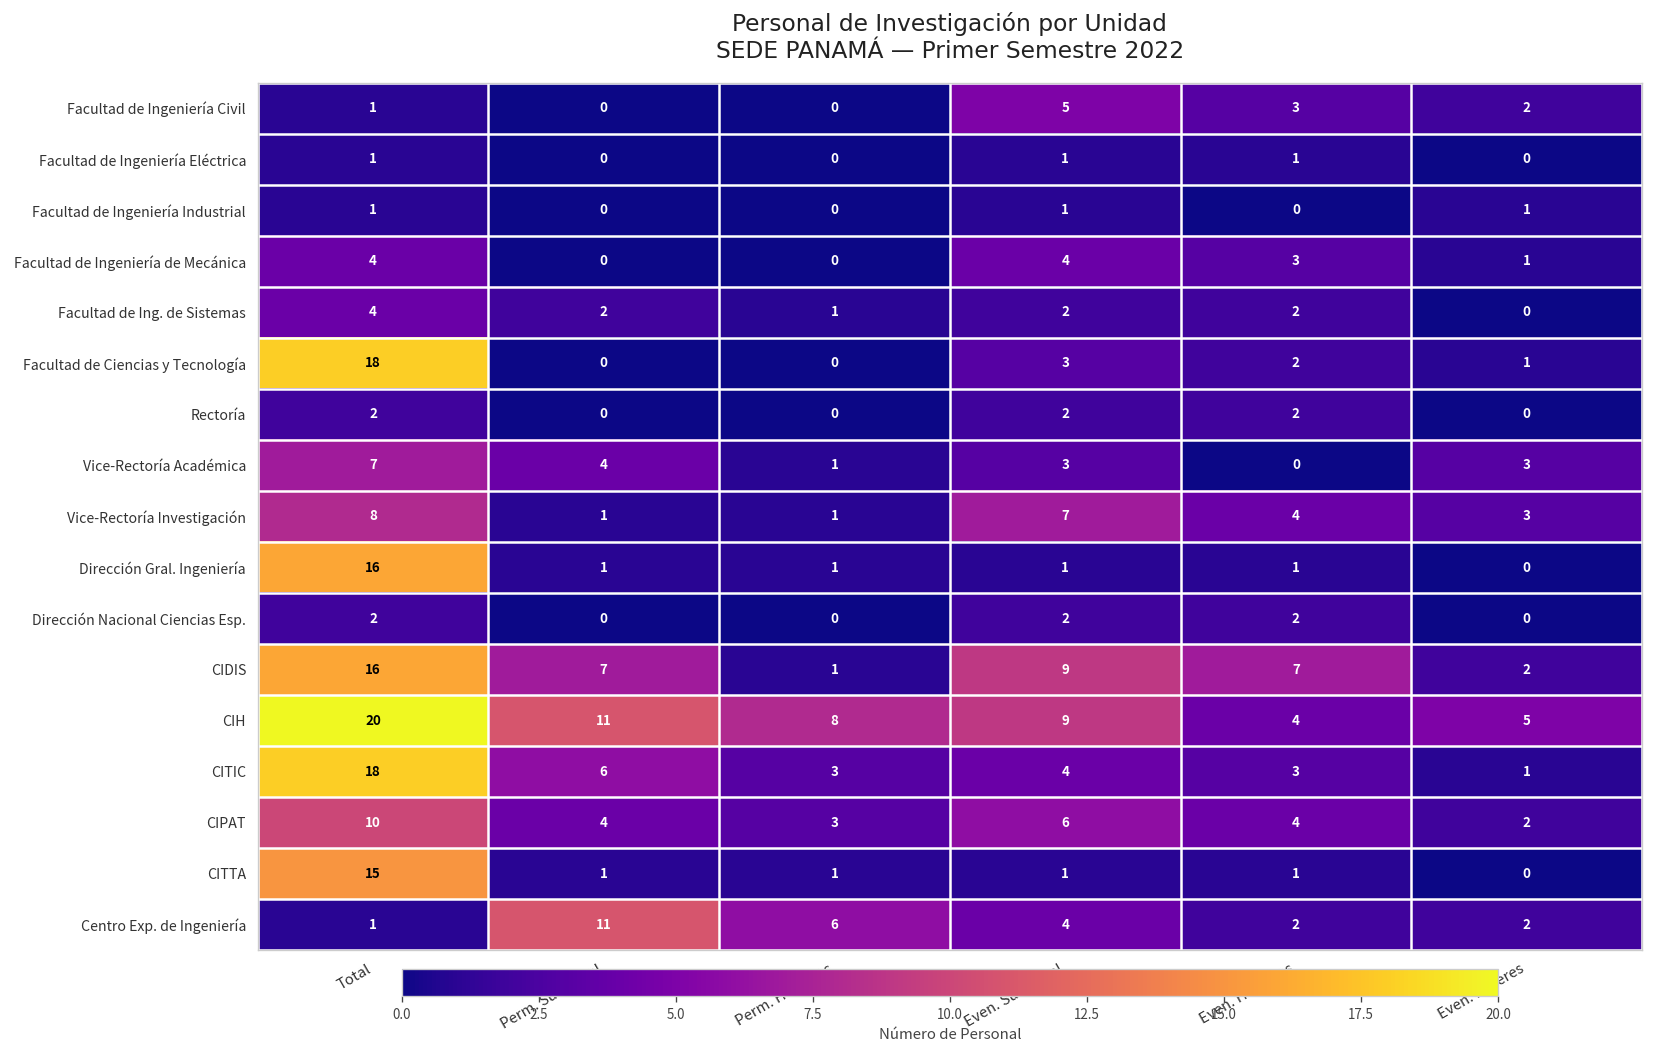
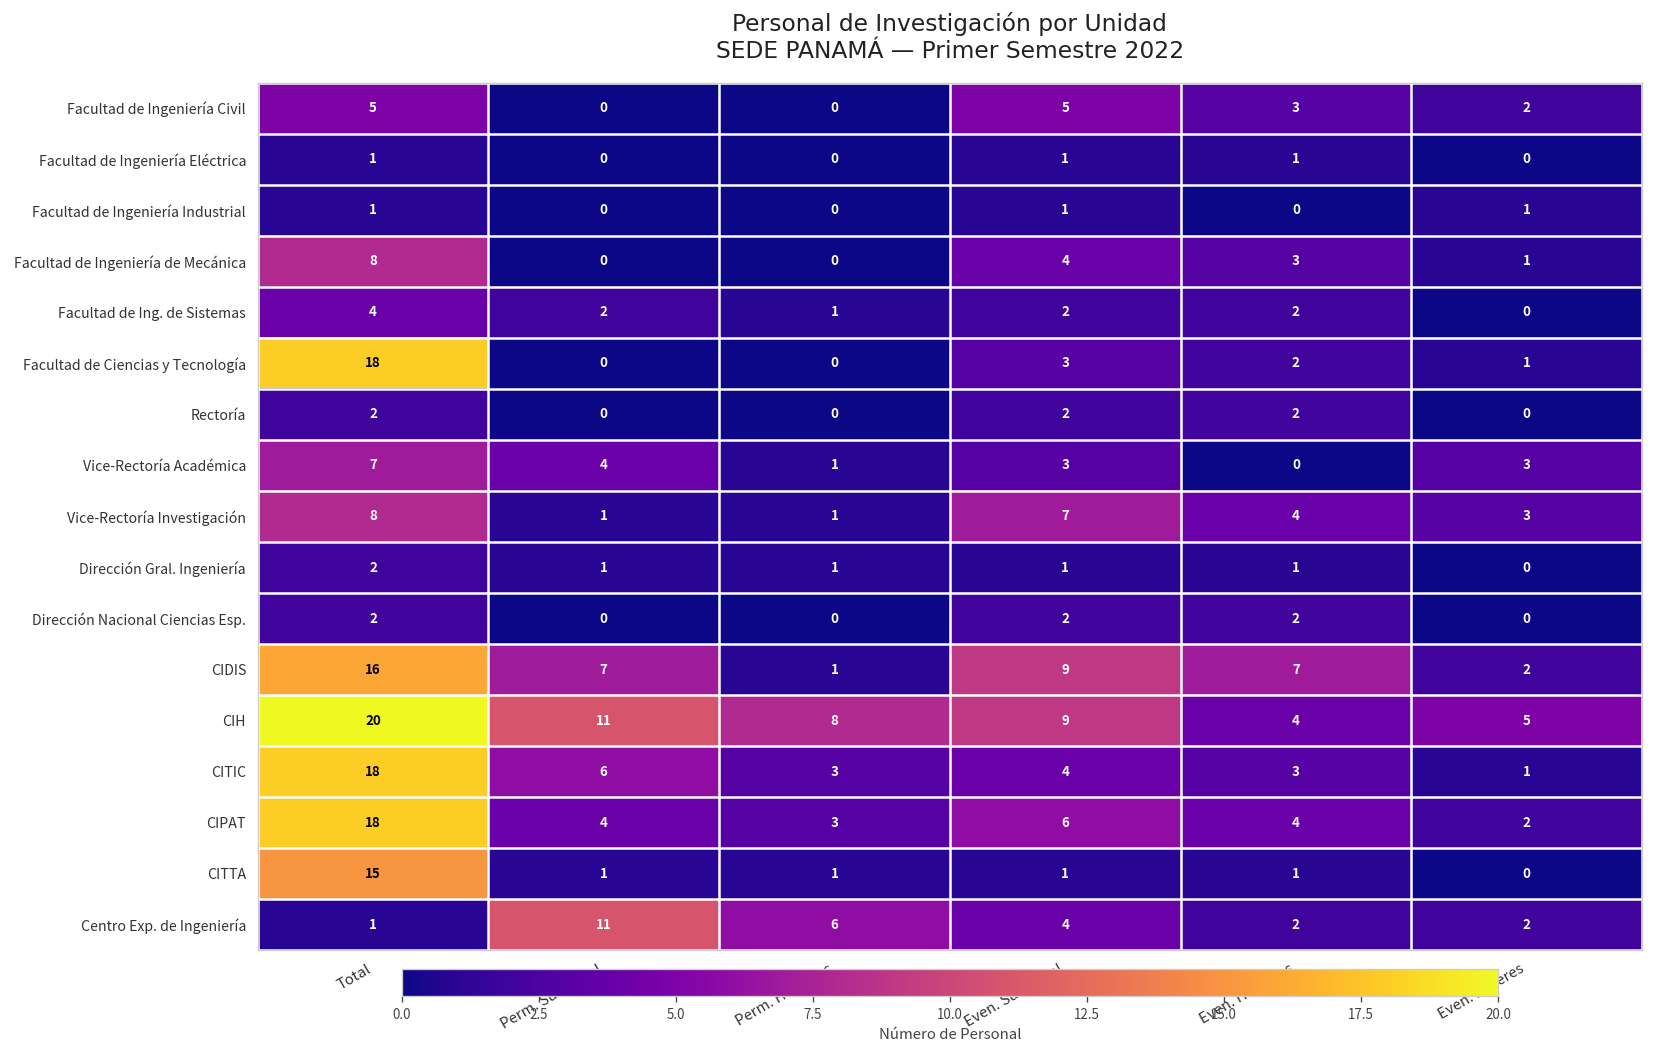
  {
    "Facultad de Ingeniería Civil": {
-     "Total": 1
+     "Total": 5
    },
    "Facultad de Ingeniería Eléctrica": {
      "Total": 1
    },
    "Facultad de Ingeniería Industrial": {
      "Total": 1
    },
    "Facultad de Ingeniería de Mecánica": {
-     "Total": 4
+     "Total": 8
    },
    "Facultad de Ing. de Sistemas": {
      "Total": 4
    },
    "Facultad de Ciencias y Tecnología": {
      "Total": 18
    },
    "Rectoría": {
      "Total": 2
    },
    "Vice-Rectoría Académica": {
      "Total": 7
    },
    "Vice-Rectoría Investigación": {
      "Total": 8
    },
    "Dirección Gral. Ingeniería": {
-     "Total": 16
+     "Total": 2
    },
    "Dirección Nacional Ciencias Esp.": {
      "Total": 2
    },
    "CIDIS": {
      "Total": 16
    },
    "CIH": {
      "Total": 20
    },
    "CITIC": {
      "Total": 18
    },
    "CIPAT": {
-     "Total": 10
+     "Total": 18
    },
    "CITTA": {
      "Total": 15
    },
    "Centro Exp. de Ingeniería": {
      "Total": 1
    }
  }
